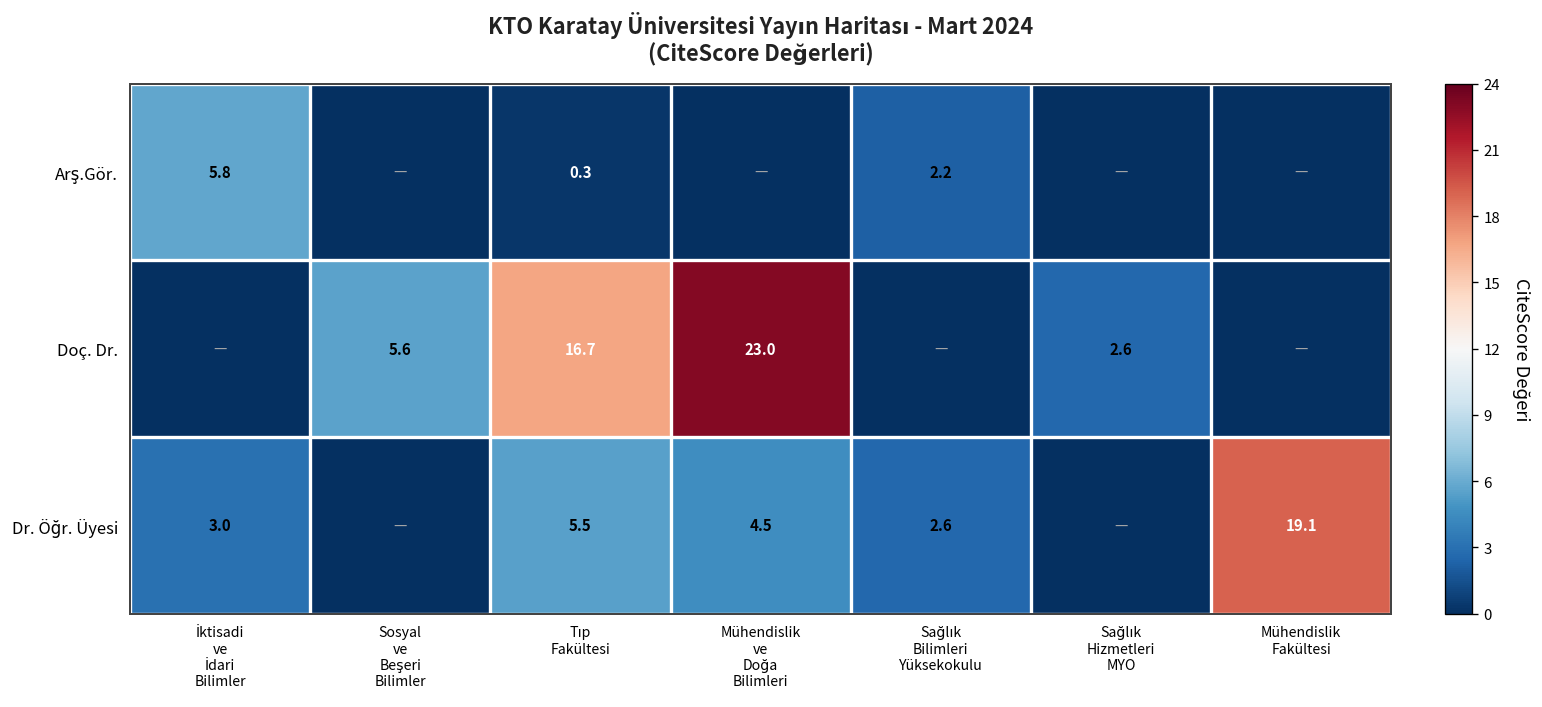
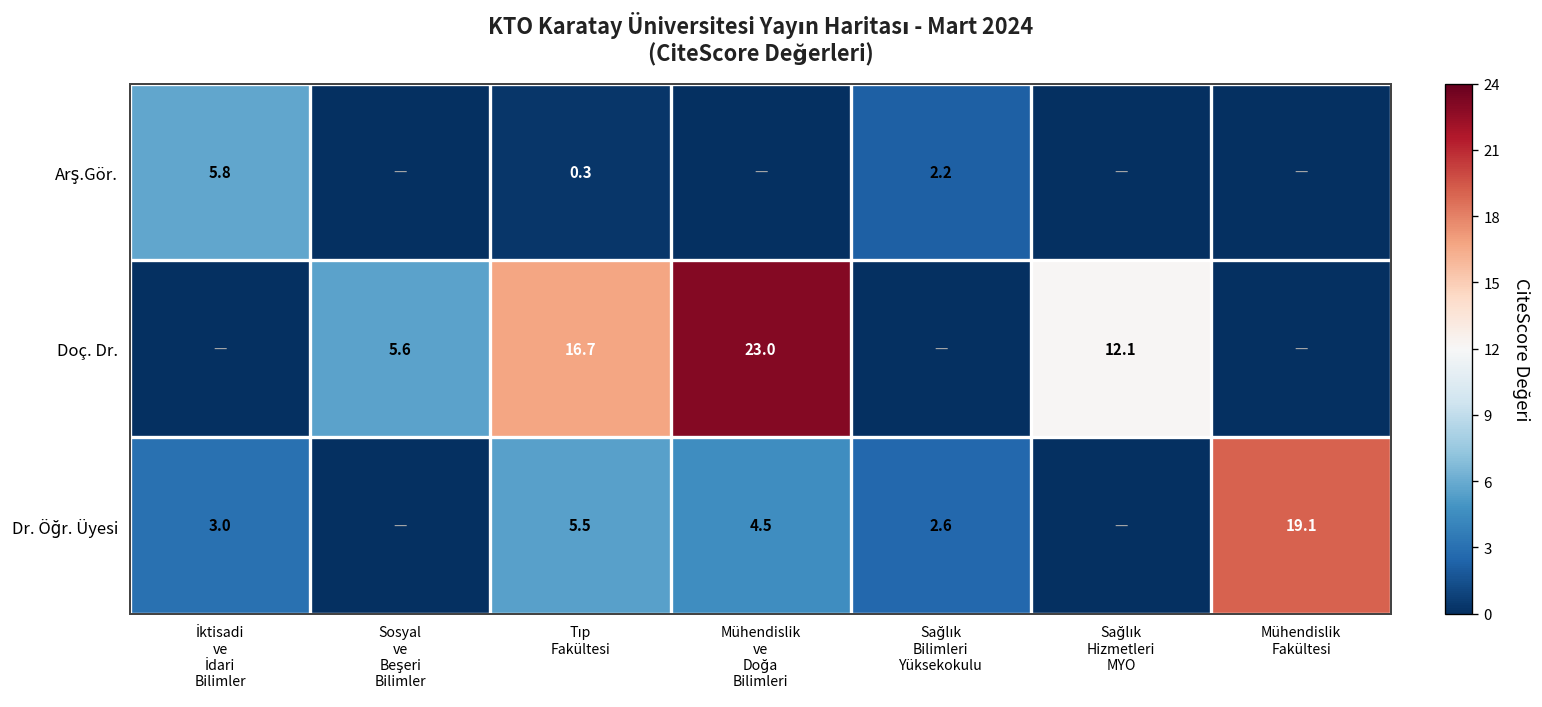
  {
    "Arş.Gör.": {
      "İktisadi ve İdari Bilimler": 5.8,
      "Tıp Fakültesi": 0.3,
      "Sağlık Bilimleri Yüksekokulu": 2.2
    },
    "Doç. Dr.": {
      "Sosyal ve Beşeri Bilimler": 5.6,
      "Tıp Fakültesi": 16.7,
      "Mühendislik ve Doğa Bilimleri": 23.0,
-     "Sağlık Hizmetleri MYO": 2.6
+     "Sağlık Hizmetleri MYO": 12.1
    },
    "Dr. Öğr. Üyesi": {
      "İktisadi ve İdari Bilimler": 3.0,
      "Tıp Fakültesi": 5.5,
      "Mühendislik ve Doğa Bilimleri": 4.5,
      "Sağlık Bilimleri Yüksekokulu": 2.6,
      "Mühendislik Fakültesi": 19.1
    }
  }
